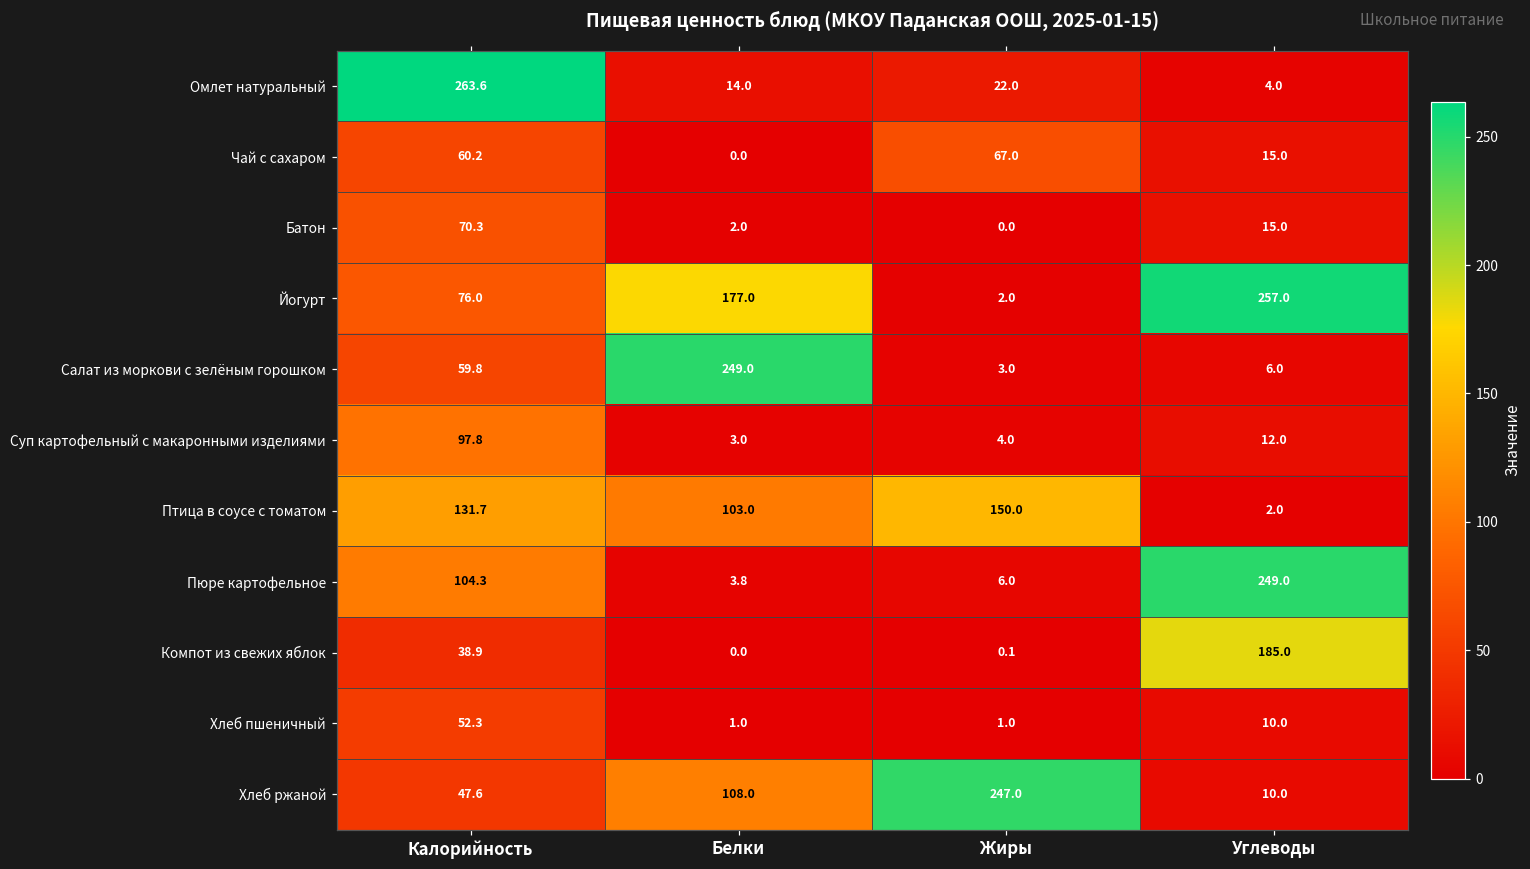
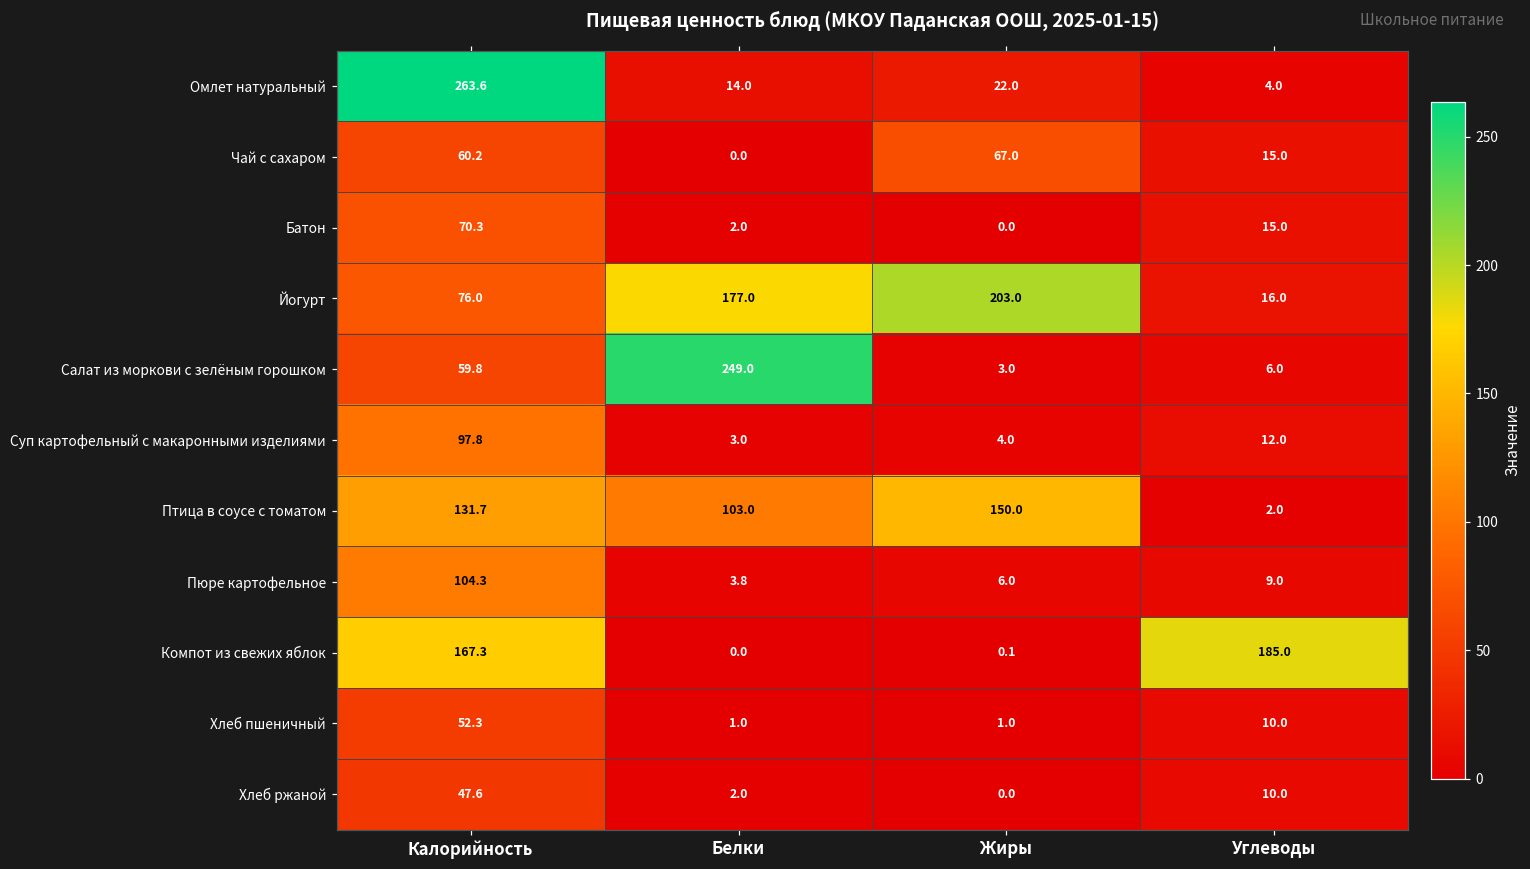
  {
    "Омлет натуральный": {
      "Калорийность": 263.6,
      "Белки": 14.0,
      "Жиры": 22.0,
      "Углеводы": 4.0
    },
    "Чай с сахаром": {
      "Калорийность": 60.2,
      "Белки": 0.0,
      "Жиры": 67.0,
      "Углеводы": 15.0
    },
    "Батон": {
      "Калорийность": 70.3,
      "Белки": 2.0,
      "Жиры": 0.0,
      "Углеводы": 15.0
    },
    "Йогурт": {
      "Калорийность": 76.0,
      "Белки": 177.0,
-     "Жиры": 2.0,
-     "Углеводы": 257.0
+     "Жиры": 203.0,
+     "Углеводы": 16.0
    },
    "Салат из моркови с зелёным горошком": {
      "Калорийность": 59.8,
      "Белки": 249.0,
      "Жиры": 3.0,
      "Углеводы": 6.0
    },
    "Суп картофельный с макаронными изделиями": {
      "Калорийность": 97.8,
      "Белки": 3.0,
      "Жиры": 4.0,
      "Углеводы": 12.0
    },
    "Птица в соусе с томатом": {
      "Калорийность": 131.7,
      "Белки": 103.0,
      "Жиры": 150.0,
      "Углеводы": 2.0
    },
    "Пюре картофельное": {
      "Калорийность": 104.3,
      "Белки": 3.8,
      "Жиры": 6.0,
-     "Углеводы": 249.0
+     "Углеводы": 9.0
    },
    "Компот из свежих яблок": {
-     "Калорийность": 38.9,
+     "Калорийность": 167.3,
      "Белки": 0.0,
      "Жиры": 0.1,
      "Углеводы": 185.0
    },
    "Хлеб пшеничный": {
      "Калорийность": 52.3,
      "Белки": 1.0,
      "Жиры": 1.0,
      "Углеводы": 10.0
    },
    "Хлеб ржаной": {
      "Калорийность": 47.6,
-     "Белки": 108.0,
-     "Жиры": 247.0,
+     "Белки": 2.0,
+     "Жиры": 0.0,
      "Углеводы": 10.0
    }
  }
